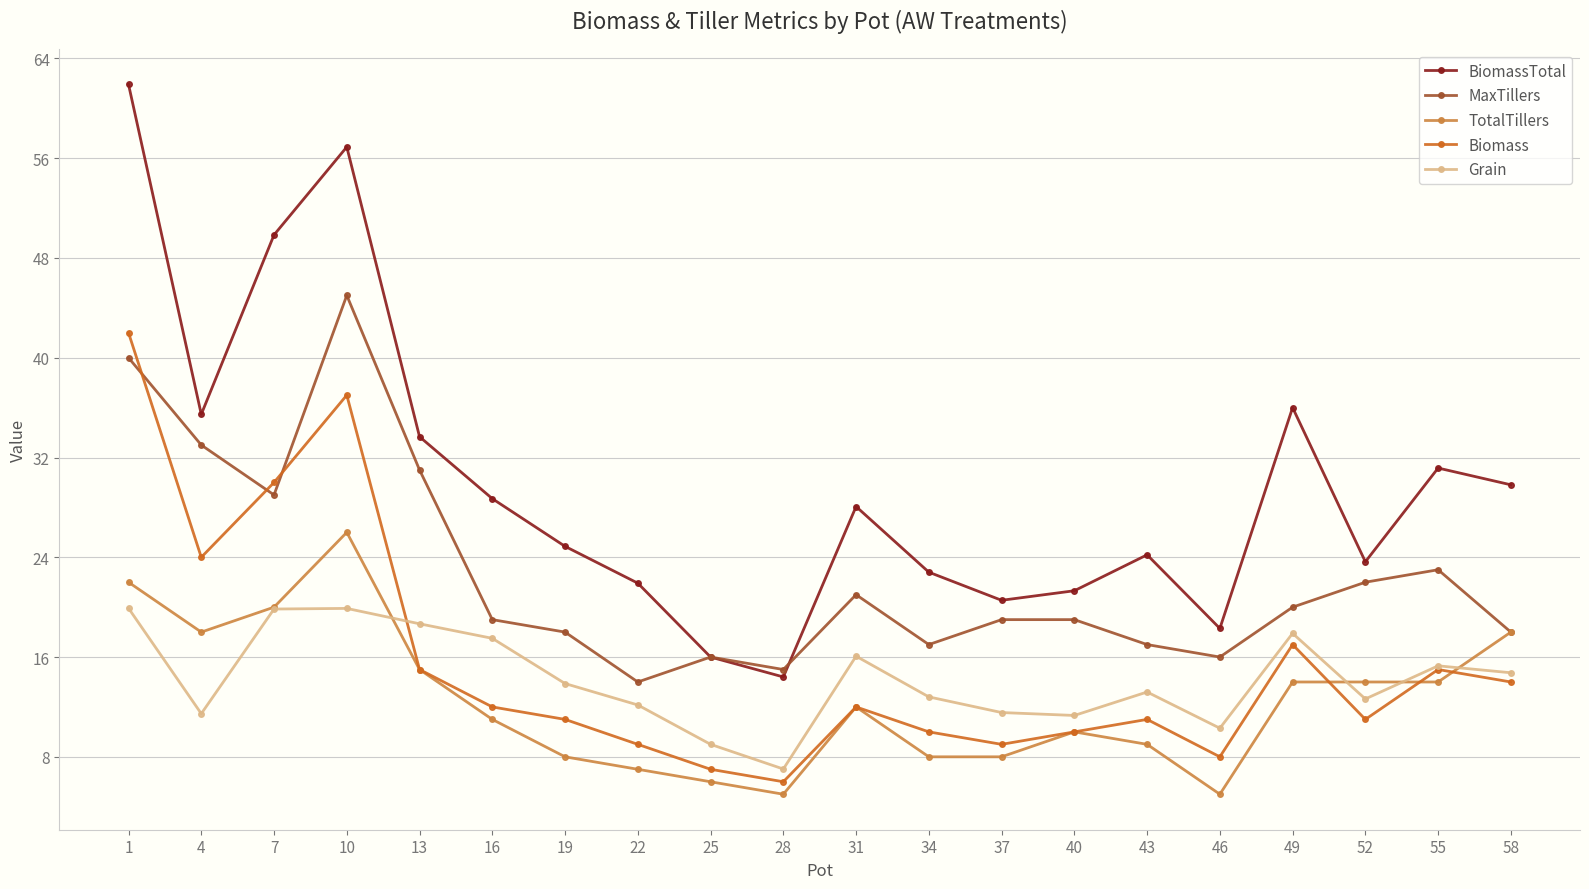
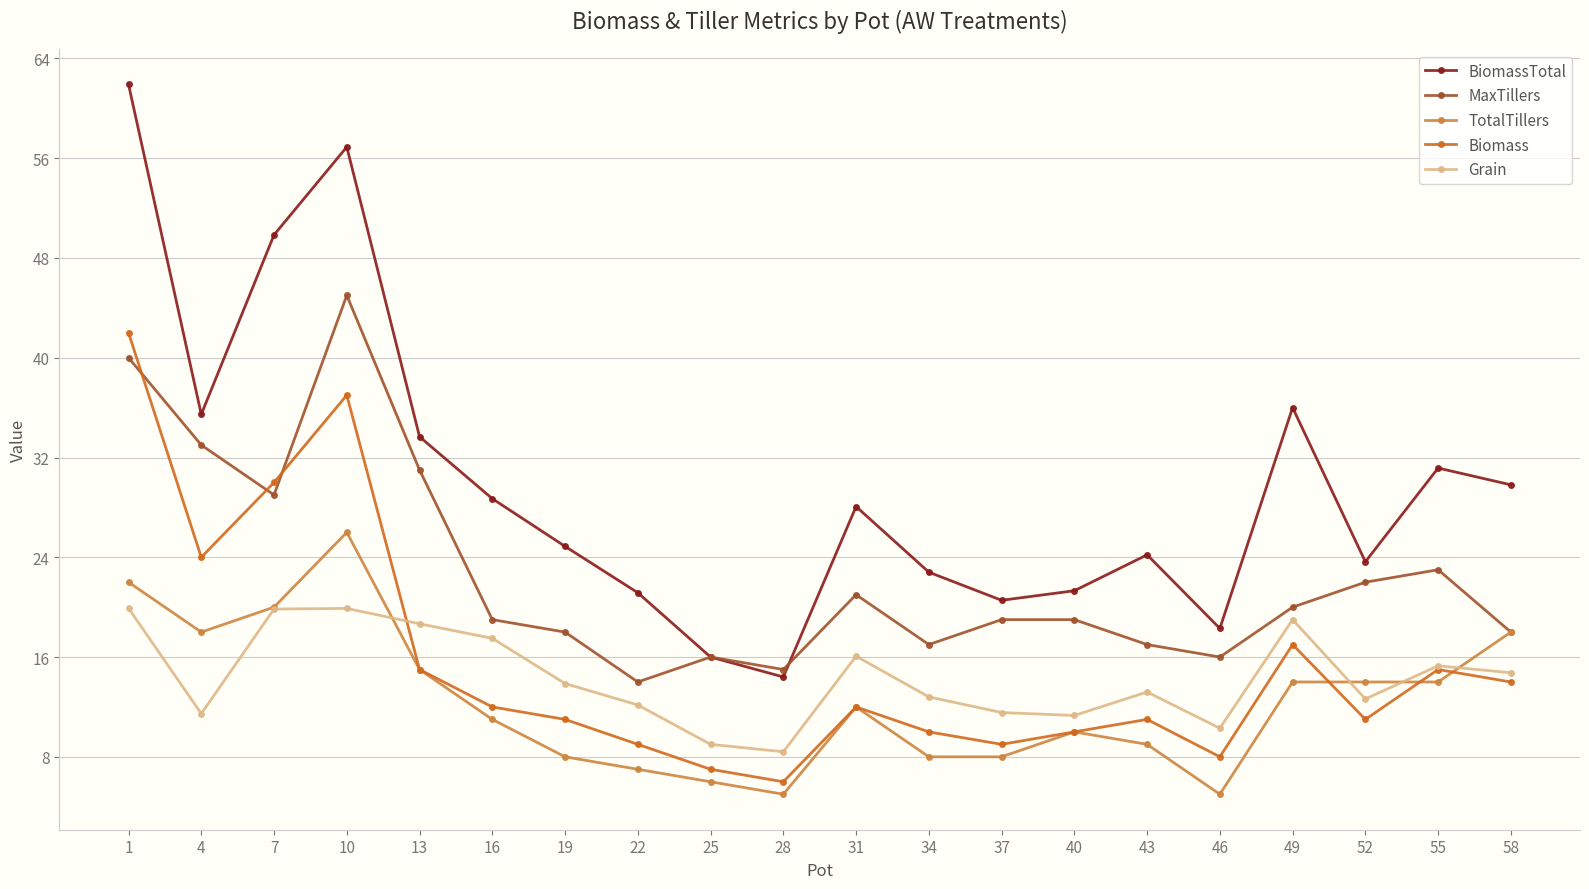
  {
    "BiomassTotal": {
      "1": 61.9,
      "4": 35.5,
      "7": 49.9,
      "10": 56.9,
      "13": 33.7,
      "16": 28.7,
      "19": 24.9,
-     "22": 21.9,
+     "22": 21.2,
      "28": 14.4,
      "31": 28.1,
      "34": 22.8,
      "37": 20.6,
      "40": 21.3,
      "43": 24.2,
      "46": 18.3,
      "49": 36.0,
      "52": 23.6,
      "55": 31.2,
      "58": 29.8
    },
    "Grain": {
      "1": 19.9,
      "4": 11.5,
      "10": 19.9,
      "13": 18.7,
      "16": 17.5,
      "19": 13.9,
      "22": 12.2,
      "25": 9.0,
-     "28": 7.0,
+     "28": 8.4,
      "31": 16.1,
      "34": 12.8,
      "37": 11.6,
      "40": 11.3,
      "43": 13.2,
      "46": 10.3,
-     "49": 17.9,
+     "49": 19.0,
      "52": 12.6,
      "55": 15.3,
      "58": 14.7
    }
  }
